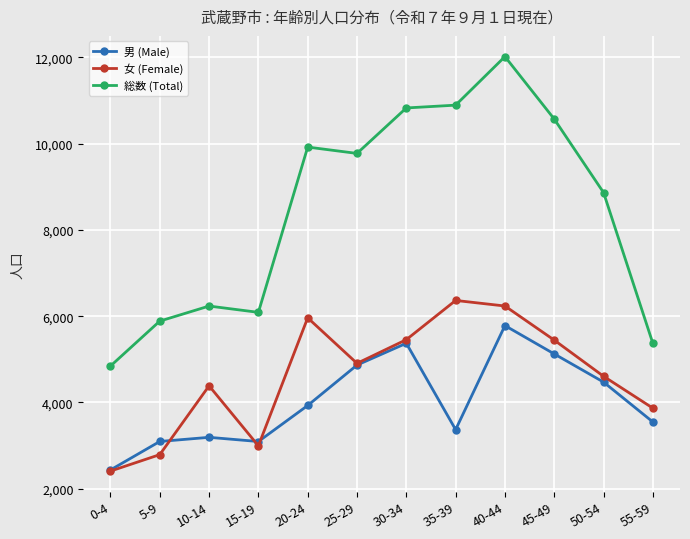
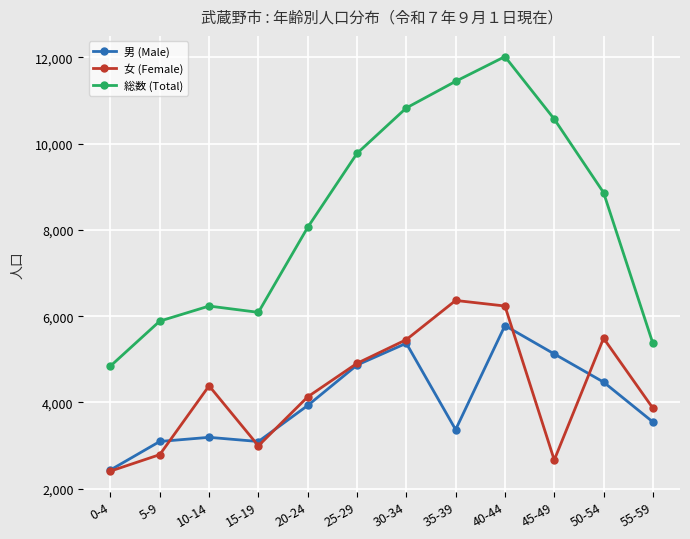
  {
    "男 (Male)": {
      "5-9": "3,100",
      "10-14": "3,200",
      "15-19": "3,100",
      "20-24": "3,900",
      "30-34": "5,400",
      "35-39": "3,400",
      "40-44": "5,800",
      "45-49": "5,100",
      "50-54": "4,500",
      "55-59": "3,500"
    },
    "女 (Female)": {
      "5-9": "2,800",
      "10-14": "4,400",
      "15-19": "3,000",
-     "20-24": "6,000",
+     "20-24": "4,100",
      "30-34": "5,500",
      "35-39": "6,400",
      "40-44": "6,200",
-     "45-49": "5,400",
-     "50-54": "4,600",
+     "45-49": "2,700",
+     "50-54": "5,500",
      "55-59": "3,900"
    },
    "総数 (Total)": {
      "0-4": "4,800",
      "5-9": "5,900",
      "10-14": "6,200",
      "15-19": "6,100",
-     "20-24": "9,900",
+     "20-24": "8,100",
      "25-29": "9,800",
      "30-34": "10,800",
-     "35-39": "10,900",
+     "35-39": "11,400",
      "40-44": "12,000",
      "45-49": "10,600",
      "50-54": "8,900",
      "55-59": "5,400"
    }
  }
